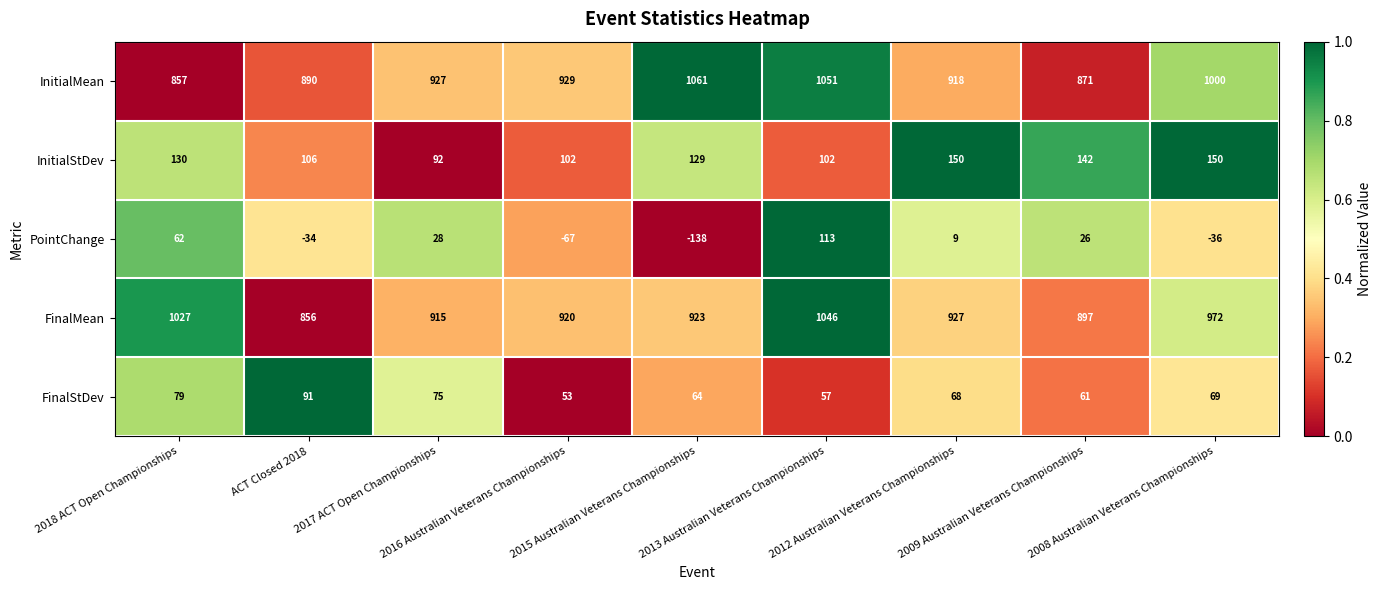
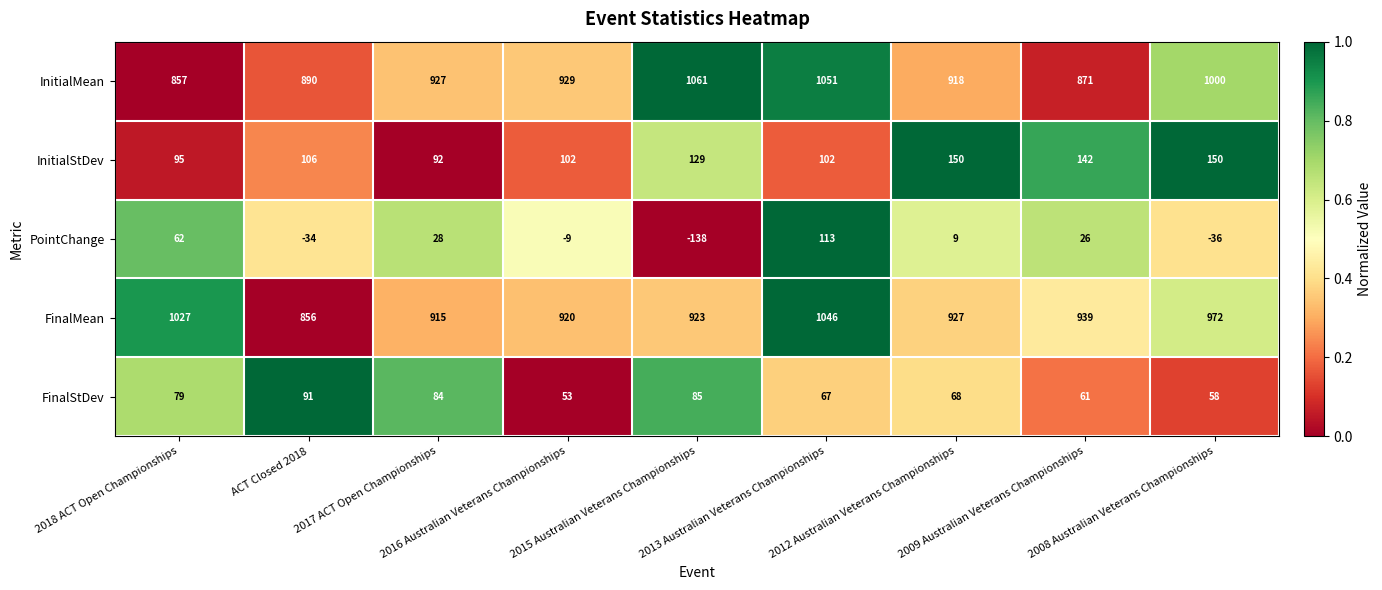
  {
    "InitialMean": {
      "2018 ACT Open Championships": 857,
      "ACT Closed 2018": 890,
      "2017 ACT Open Championships": 927,
      "2016 Australian Veterans Championships": 929,
      "2015 Australian Veterans Championships": 1061,
      "2013 Australian Veterans Championships": 1051,
      "2012 Australian Veterans Championships": 918,
      "2009 Australian Veterans Championships": 871,
      "2008 Australian Veterans Championships": 1000
    },
    "InitialStDev": {
-     "2018 ACT Open Championships": 130,
+     "2018 ACT Open Championships": 95,
      "ACT Closed 2018": 106,
      "2017 ACT Open Championships": 92,
      "2016 Australian Veterans Championships": 102,
      "2015 Australian Veterans Championships": 129,
      "2013 Australian Veterans Championships": 102,
      "2012 Australian Veterans Championships": 150,
      "2009 Australian Veterans Championships": 142,
      "2008 Australian Veterans Championships": 150
    },
    "PointChange": {
      "2018 ACT Open Championships": 62,
      "ACT Closed 2018": -34,
      "2017 ACT Open Championships": 28,
-     "2016 Australian Veterans Championships": -67,
+     "2016 Australian Veterans Championships": -9,
      "2015 Australian Veterans Championships": -138,
      "2013 Australian Veterans Championships": 113,
      "2012 Australian Veterans Championships": 9,
      "2009 Australian Veterans Championships": 26,
      "2008 Australian Veterans Championships": -36
    },
    "FinalMean": {
      "2018 ACT Open Championships": 1027,
      "ACT Closed 2018": 856,
      "2017 ACT Open Championships": 915,
      "2016 Australian Veterans Championships": 920,
      "2015 Australian Veterans Championships": 923,
      "2013 Australian Veterans Championships": 1046,
      "2012 Australian Veterans Championships": 927,
-     "2009 Australian Veterans Championships": 897,
+     "2009 Australian Veterans Championships": 939,
      "2008 Australian Veterans Championships": 972
    },
    "FinalStDev": {
      "2018 ACT Open Championships": 79,
      "ACT Closed 2018": 91,
-     "2017 ACT Open Championships": 75,
+     "2017 ACT Open Championships": 84,
      "2016 Australian Veterans Championships": 53,
-     "2015 Australian Veterans Championships": 64,
-     "2013 Australian Veterans Championships": 57,
+     "2015 Australian Veterans Championships": 85,
+     "2013 Australian Veterans Championships": 67,
      "2012 Australian Veterans Championships": 68,
      "2009 Australian Veterans Championships": 61,
-     "2008 Australian Veterans Championships": 69
+     "2008 Australian Veterans Championships": 58
    }
  }
